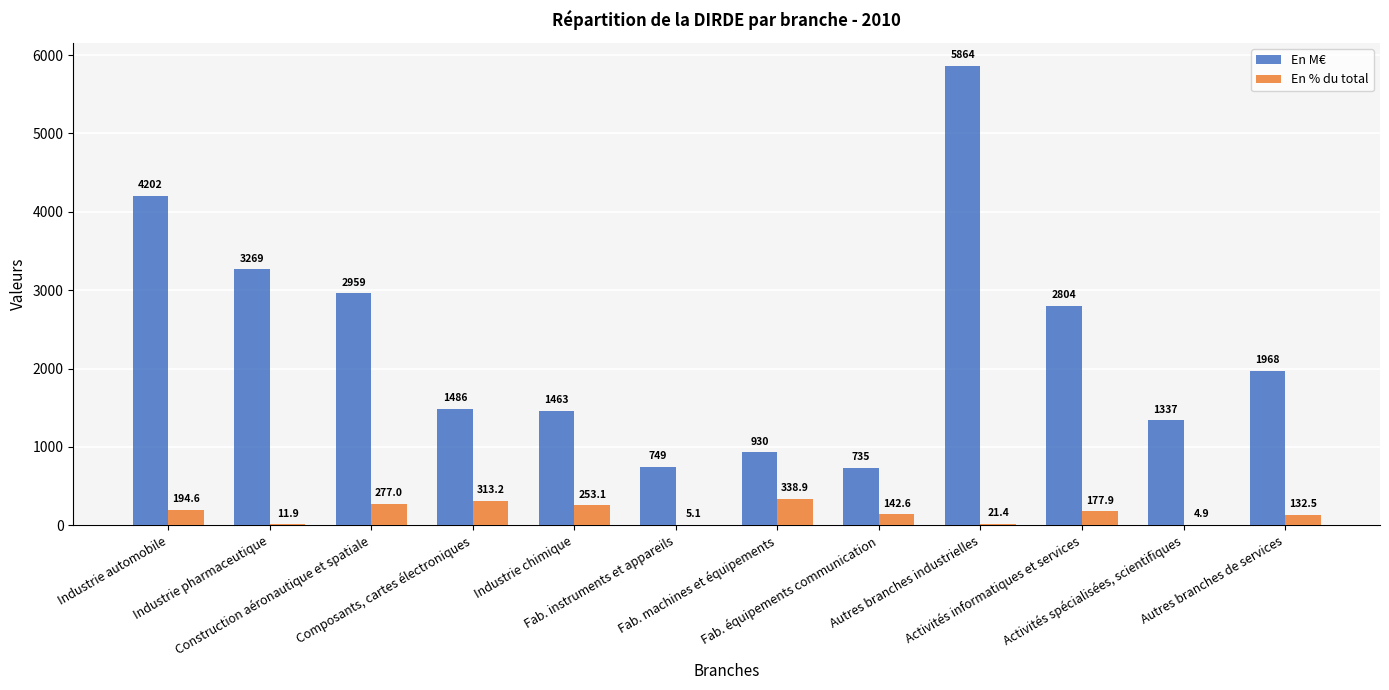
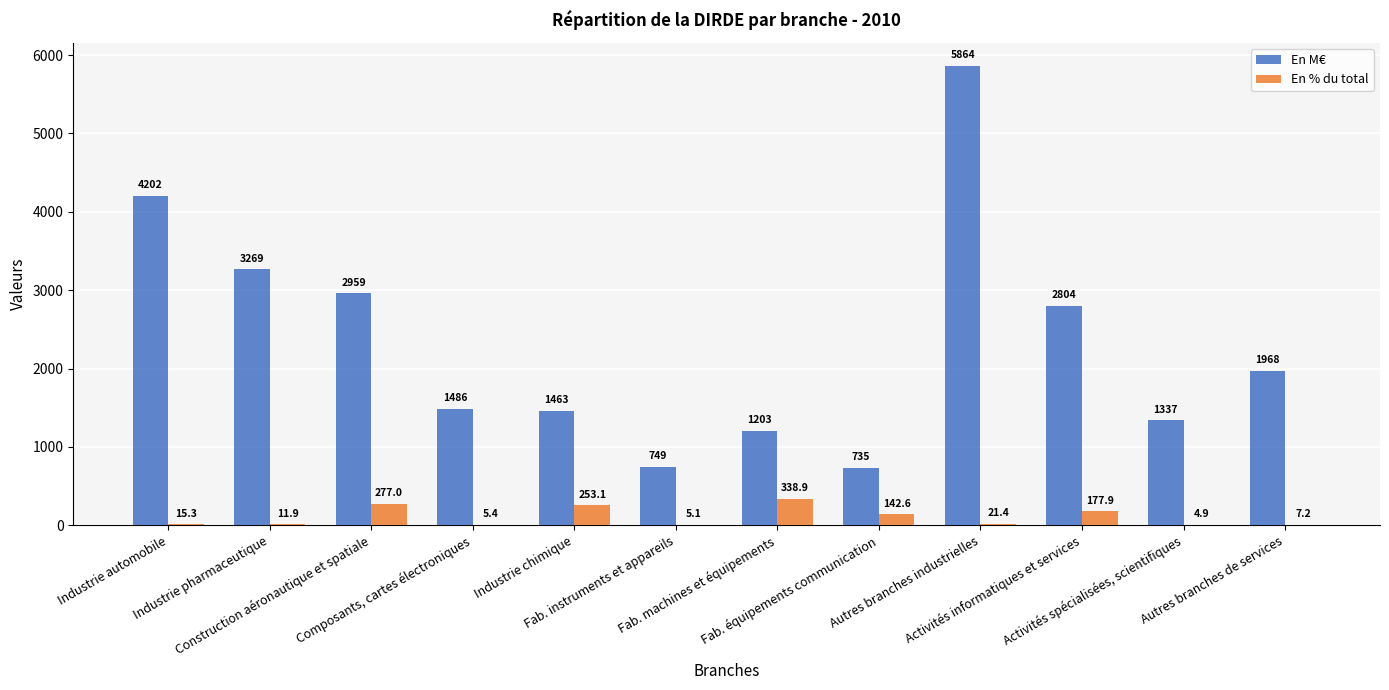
  {
    "En M€": {
      "Industrie automobile": 4202,
      "Industrie pharmaceutique": 3269,
      "Construction aéronautique et spatiale": 2959,
      "Composants, cartes électroniques": 1486,
      "Industrie chimique": 1463,
      "Fab. instruments et appareils": 749,
-     "Fab. machines et équipements": 930,
+     "Fab. machines et équipements": 1203,
      "Fab. équipements communication": 735,
      "Autres branches industrielles": 5864,
      "Activités informatiques et services": 2804,
      "Activités spécialisées, scientifiques": 1337,
      "Autres branches de services": 1968
    },
    "En % du total": {
-     "Industrie automobile": 194.6,
+     "Industrie automobile": 15.3,
      "Industrie pharmaceutique": 11.9,
      "Construction aéronautique et spatiale": 277.0,
-     "Composants, cartes électroniques": 313.2,
+     "Composants, cartes électroniques": 5.4,
      "Industrie chimique": 253.1,
      "Fab. instruments et appareils": 5.1,
      "Fab. machines et équipements": 338.9,
      "Fab. équipements communication": 142.6,
      "Autres branches industrielles": 21.4,
      "Activités informatiques et services": 177.9,
      "Activités spécialisées, scientifiques": 4.9,
-     "Autres branches de services": 132.5
+     "Autres branches de services": 7.2
    }
  }
